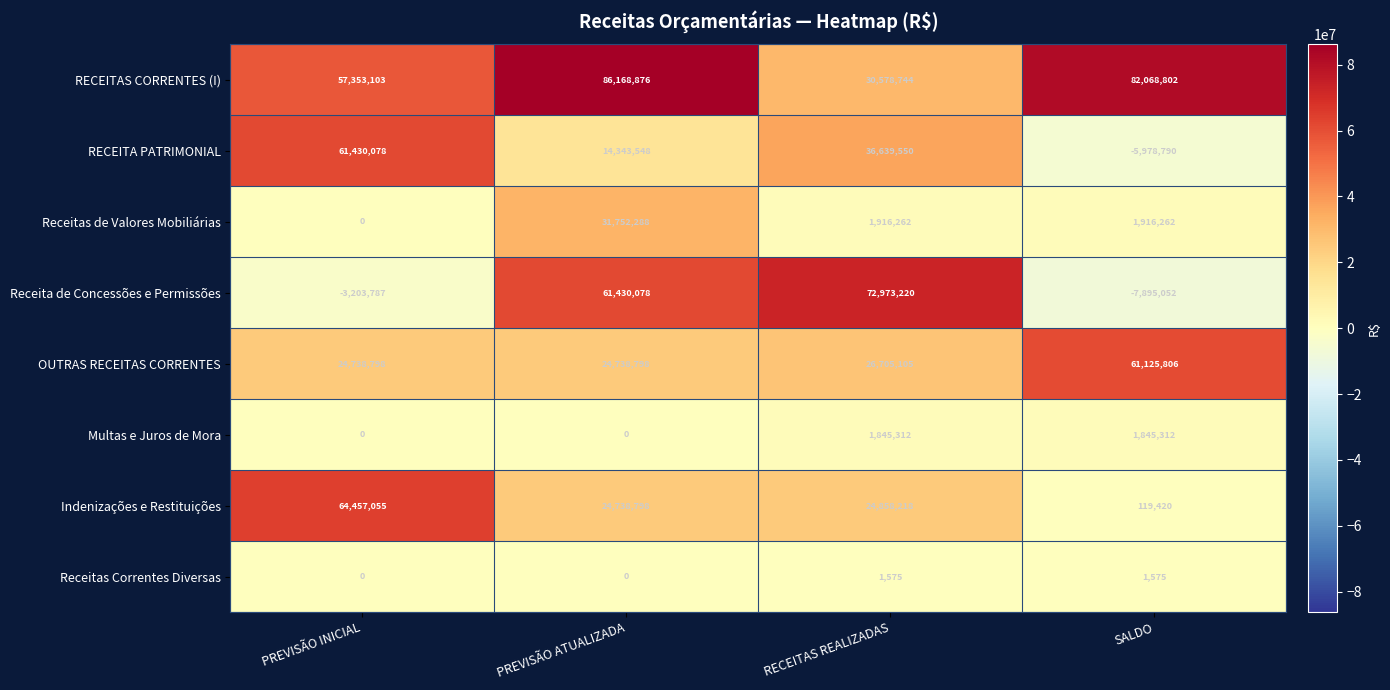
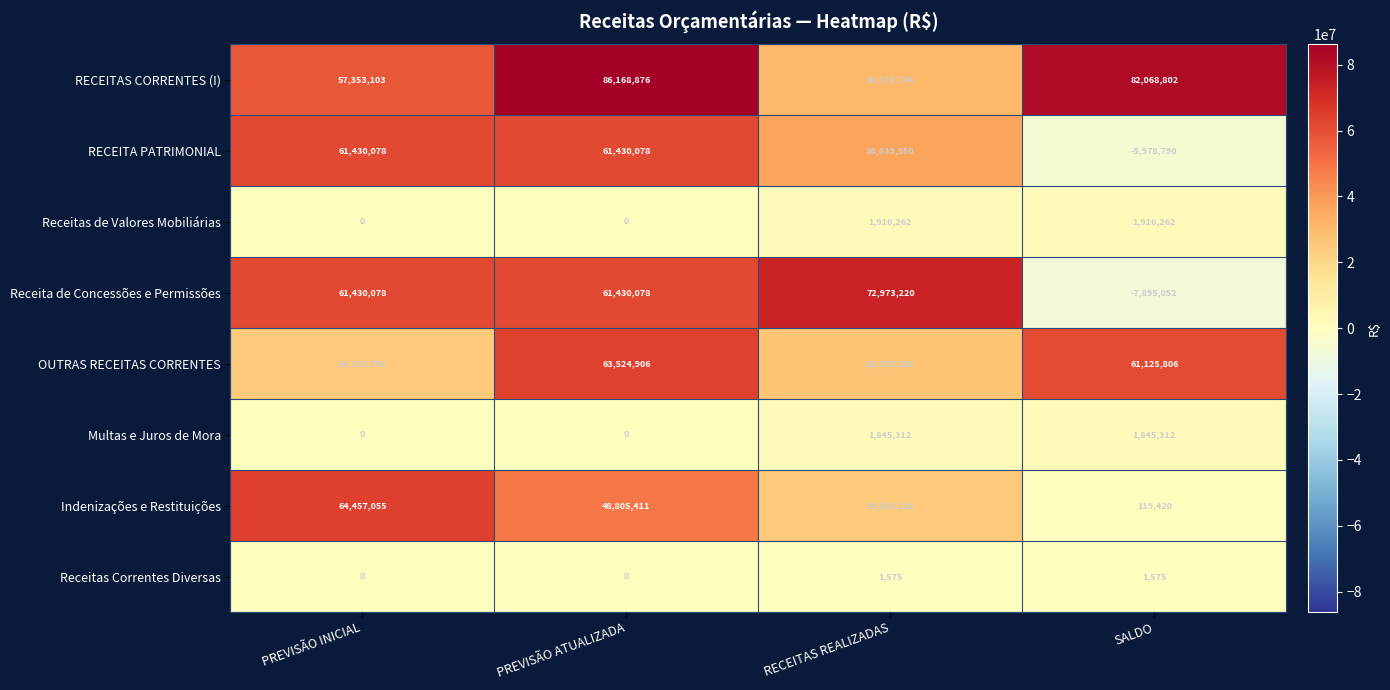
  {
    "RECEITAS CORRENTES (I)": {
      "PREVISÃO INICIAL": "57,353,103",
      "PREVISÃO ATUALIZADA": "86,168,876",
      "RECEITAS REALIZADAS": "30,578,744",
      "SALDO": "82,068,802"
    },
    "RECEITA PATRIMONIAL": {
      "PREVISÃO INICIAL": "61,430,078",
-     "PREVISÃO ATUALIZADA": "14,343,548",
+     "PREVISÃO ATUALIZADA": "61,430,078",
      "RECEITAS REALIZADAS": "36,639,550"
    },
    "Receitas de Valores Mobiliárias": {
      "PREVISÃO INICIAL": "0",
-     "PREVISÃO ATUALIZADA": "31,752,288",
+     "PREVISÃO ATUALIZADA": "0",
      "RECEITAS REALIZADAS": "1,916,262",
      "SALDO": "1,916,262"
    },
    "Receita de Concessões e Permissões": {
-     "PREVISÃO INICIAL": "-3,203,787",
+     "PREVISÃO INICIAL": "61,430,078",
      "PREVISÃO ATUALIZADA": "61,430,078",
      "RECEITAS REALIZADAS": "72,973,220"
    },
    "OUTRAS RECEITAS CORRENTES": {
      "PREVISÃO INICIAL": "24,738,798",
-     "PREVISÃO ATUALIZADA": "24,738,798",
+     "PREVISÃO ATUALIZADA": "63,524,906",
      "RECEITAS REALIZADAS": "26,705,105",
      "SALDO": "61,125,806"
    },
    "Multas e Juros de Mora": {
      "PREVISÃO INICIAL": "0",
      "PREVISÃO ATUALIZADA": "0",
      "RECEITAS REALIZADAS": "1,845,312",
      "SALDO": "1,845,312"
    },
    "Indenizações e Restituições": {
      "PREVISÃO INICIAL": "64,457,055",
-     "PREVISÃO ATUALIZADA": "24,738,798",
+     "PREVISÃO ATUALIZADA": "48,805,411",
      "RECEITAS REALIZADAS": "24,858,218",
      "SALDO": "119,420"
    },
    "Receitas Correntes Diversas": {
      "PREVISÃO INICIAL": "0",
      "PREVISÃO ATUALIZADA": "0",
      "RECEITAS REALIZADAS": "1,575",
      "SALDO": "1,575"
    }
  }
